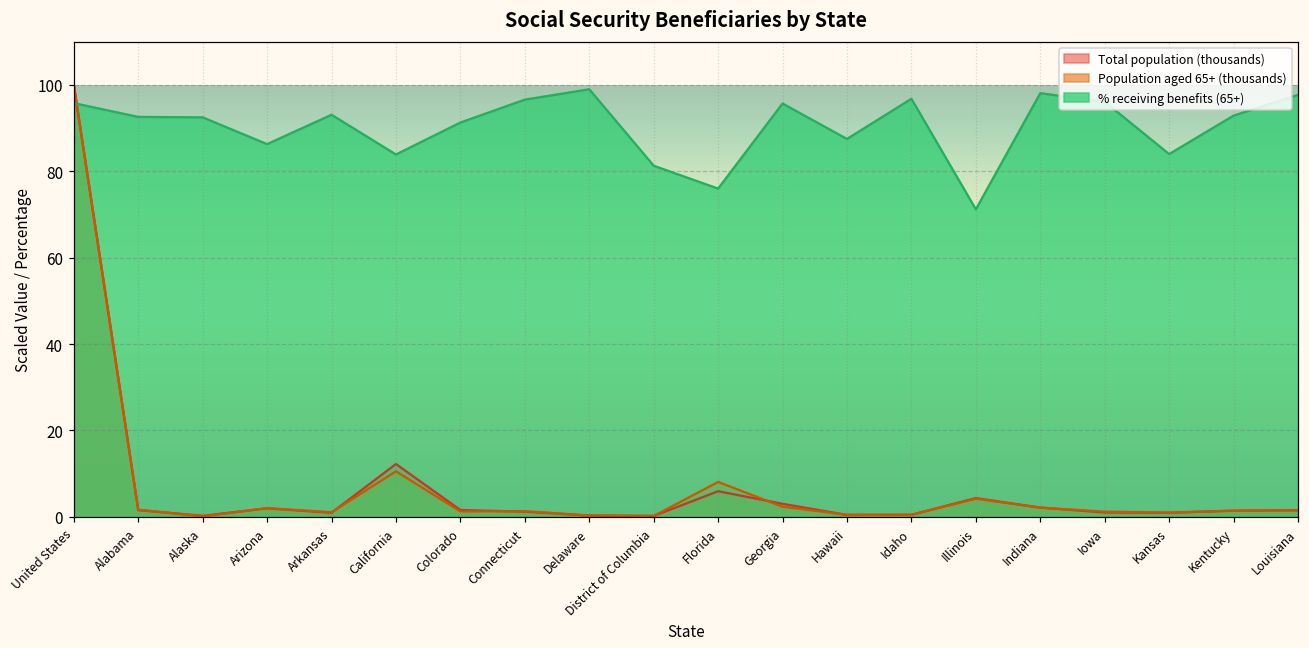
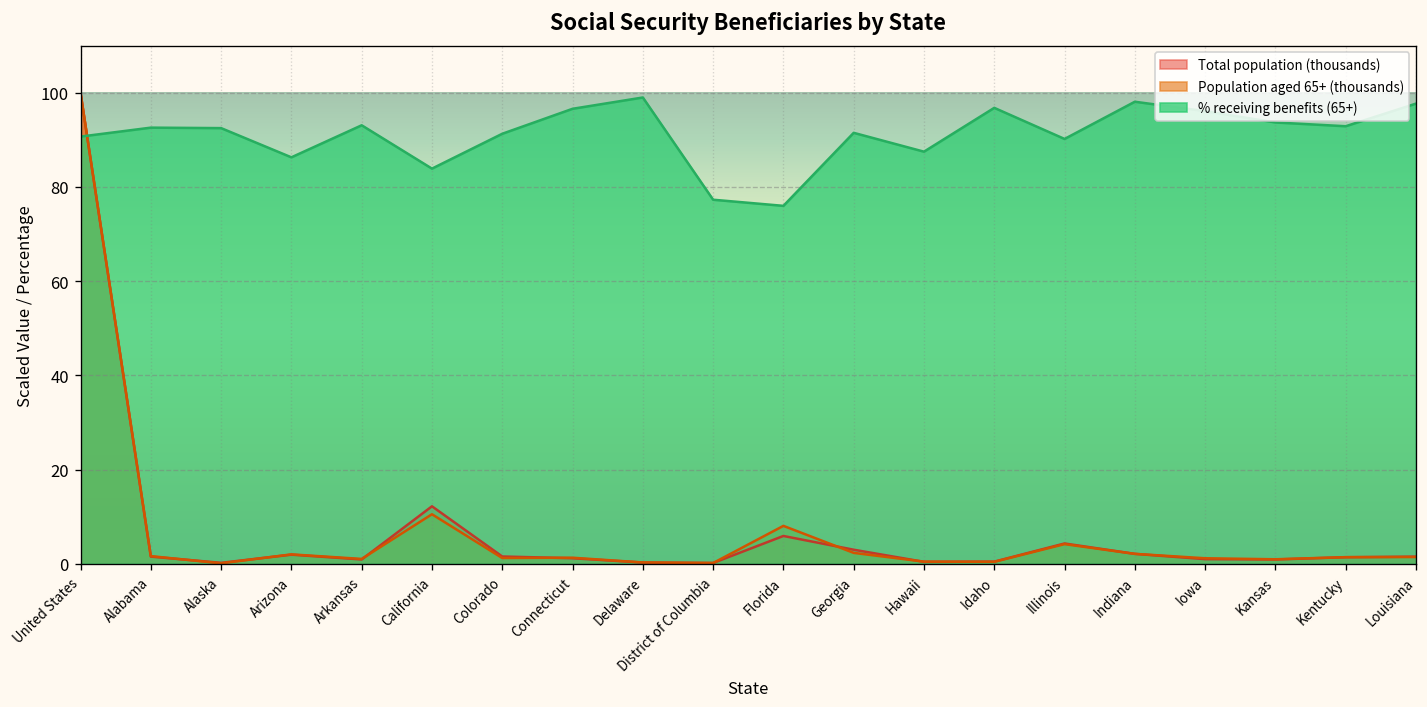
  {
    "% receiving benefits (65+)": {
-     "United States": 96,
+     "United States": 91,
      "Alabama": 93,
      "Alaska": 93,
      "Arizona": 86,
      "Arkansas": 93,
      "California": 84,
      "Colorado": 91,
      "Connecticut": 97,
      "Delaware": 99,
-     "District of Columbia": 81,
+     "District of Columbia": 77,
      "Florida": 76,
-     "Georgia": 96,
+     "Georgia": 92,
      "Hawaii": 88,
      "Idaho": 97,
-     "Illinois": 71,
+     "Illinois": 90,
      "Indiana": 98,
-     "Kansas": 84,
+     "Kansas": 94,
      "Kentucky": 93,
      "Louisiana": 98
    }
  }
